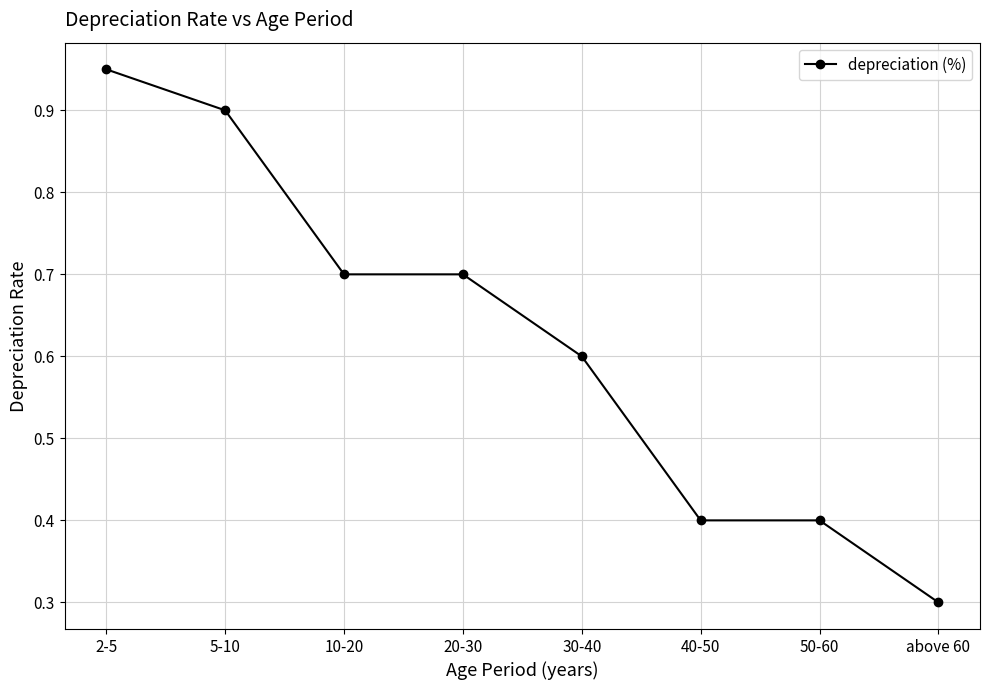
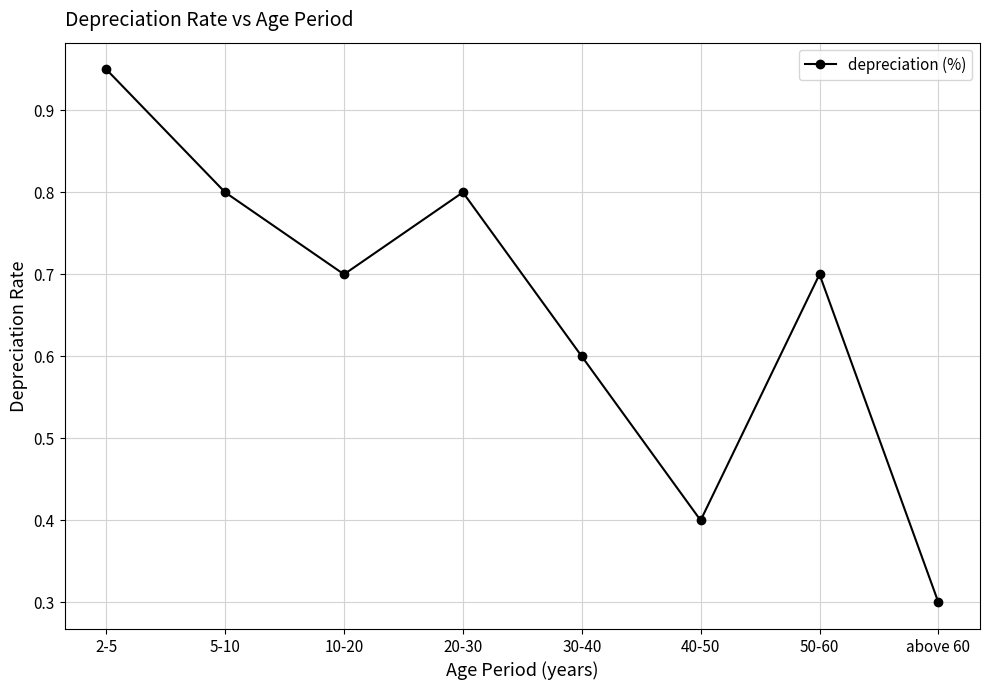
  {
    "2-5": 0.95,
-   "5-10": 0.9,
+   "5-10": 0.8,
    "10-20": 0.7,
-   "20-30": 0.7,
+   "20-30": 0.8,
    "30-40": 0.6,
    "40-50": 0.4,
-   "50-60": 0.4,
+   "50-60": 0.7,
    "above 60": 0.3
  }
